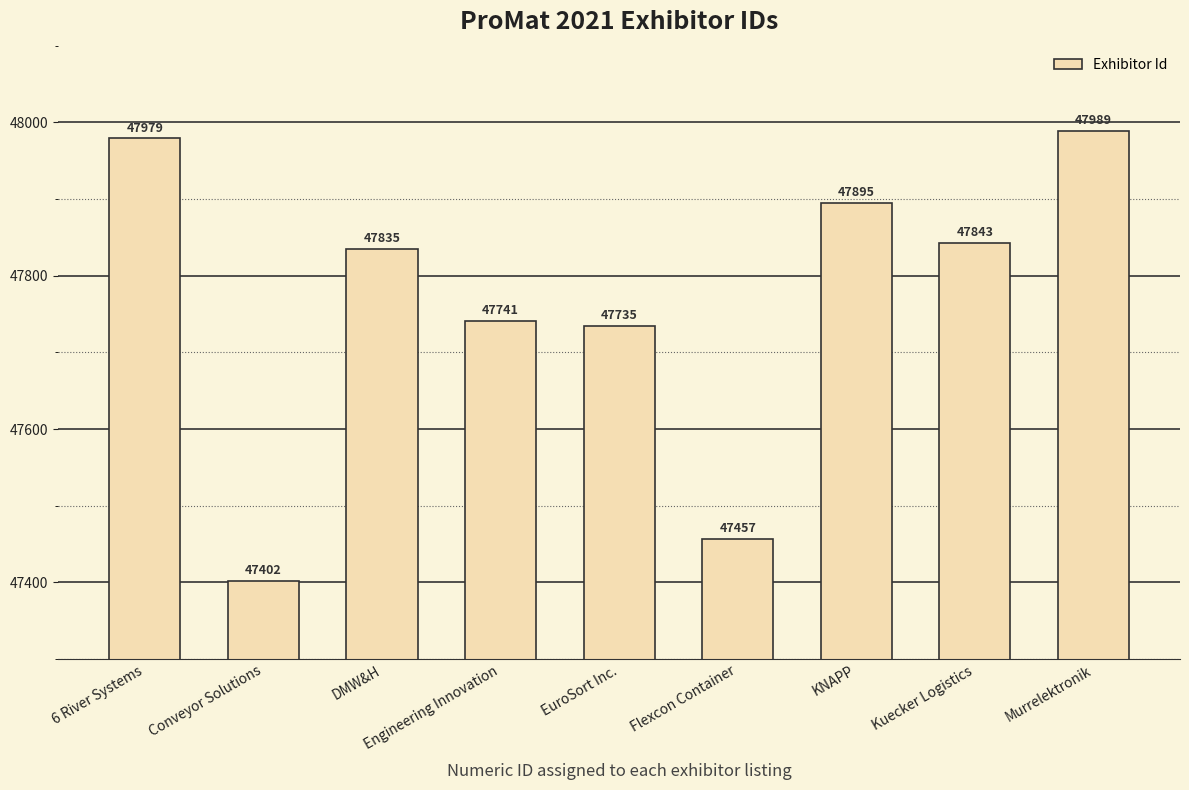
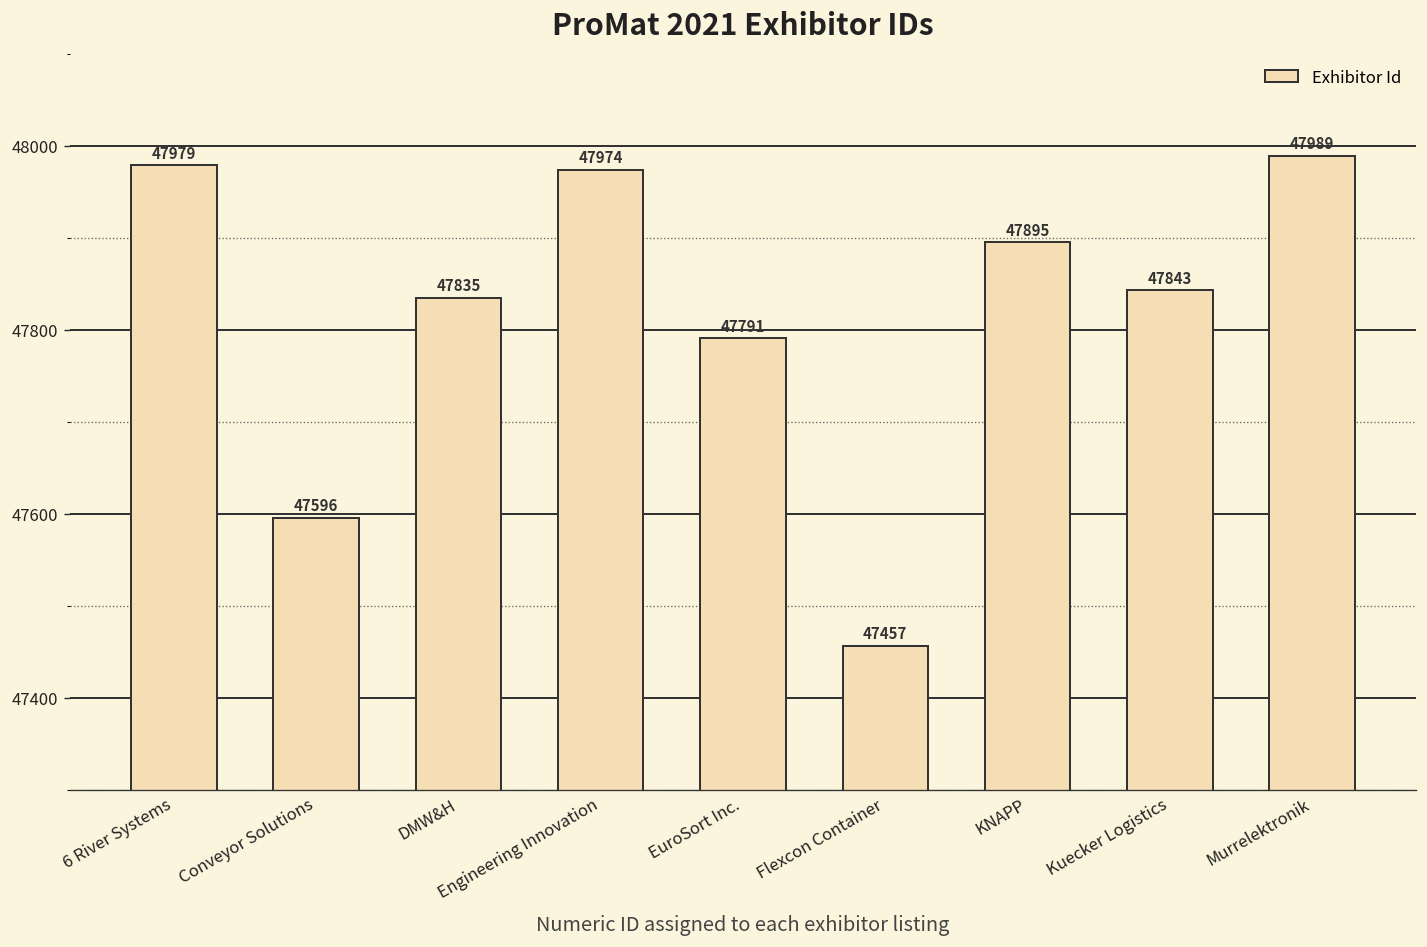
  {
    "6 River Systems": 47979,
-   "Conveyor Solutions": 47402,
+   "Conveyor Solutions": 47596,
    "DMW&H": 47835,
-   "Engineering Innovation": 47741,
-   "EuroSort Inc.": 47735,
+   "Engineering Innovation": 47974,
+   "EuroSort Inc.": 47791,
    "Flexcon Container": 47457,
    "KNAPP": 47895,
    "Kuecker Logistics": 47843,
    "Murrelektronik": 47989
  }
